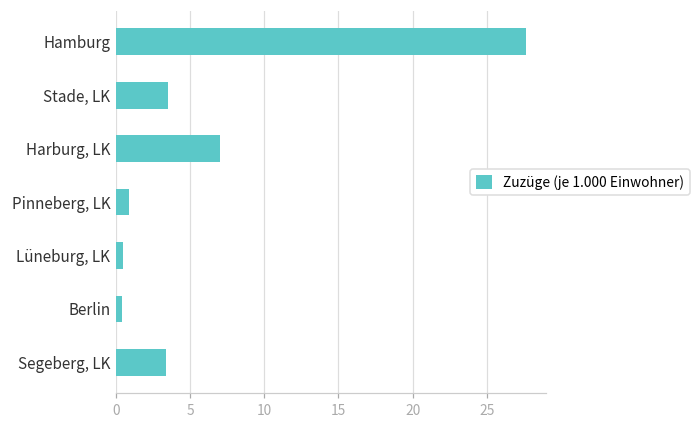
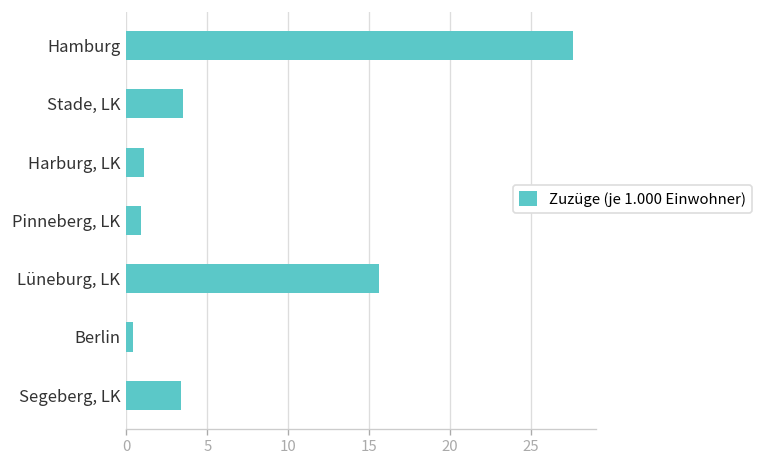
  {
    "Hamburg": 27.6,
    "Stade, LK": 3.5,
-   "Harburg, LK": 7.0,
+   "Harburg, LK": 1.1,
    "Pinneberg, LK": 0.9,
-   "Lüneburg, LK": 0.5,
+   "Lüneburg, LK": 15.6,
    "Berlin": 0.4,
    "Segeberg, LK": 3.4
  }
